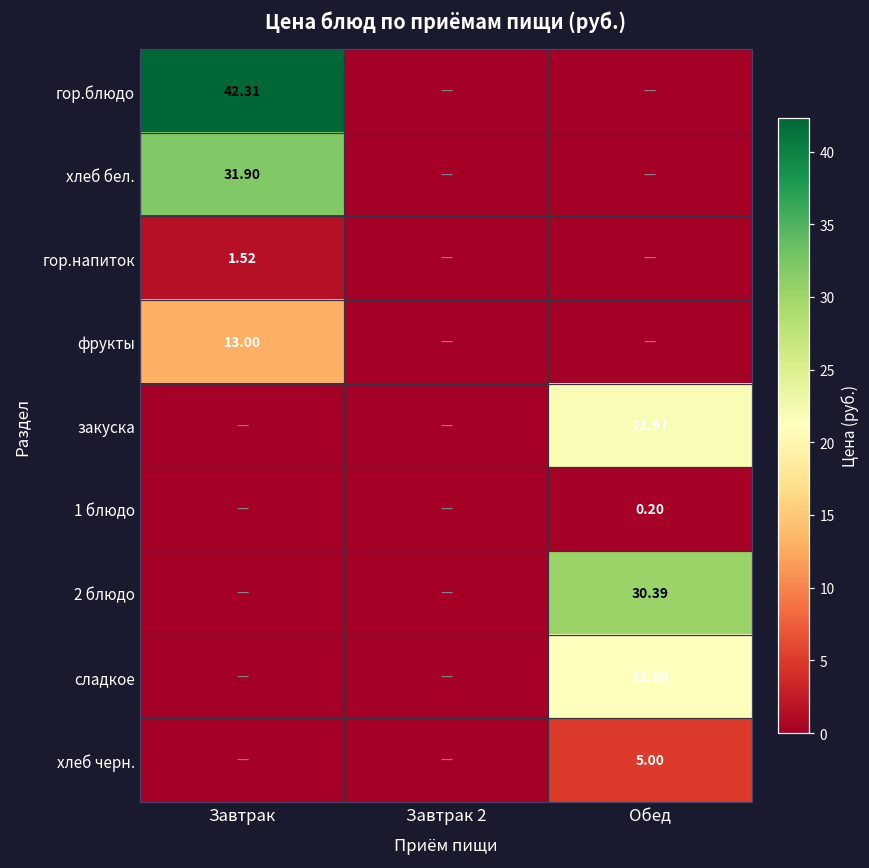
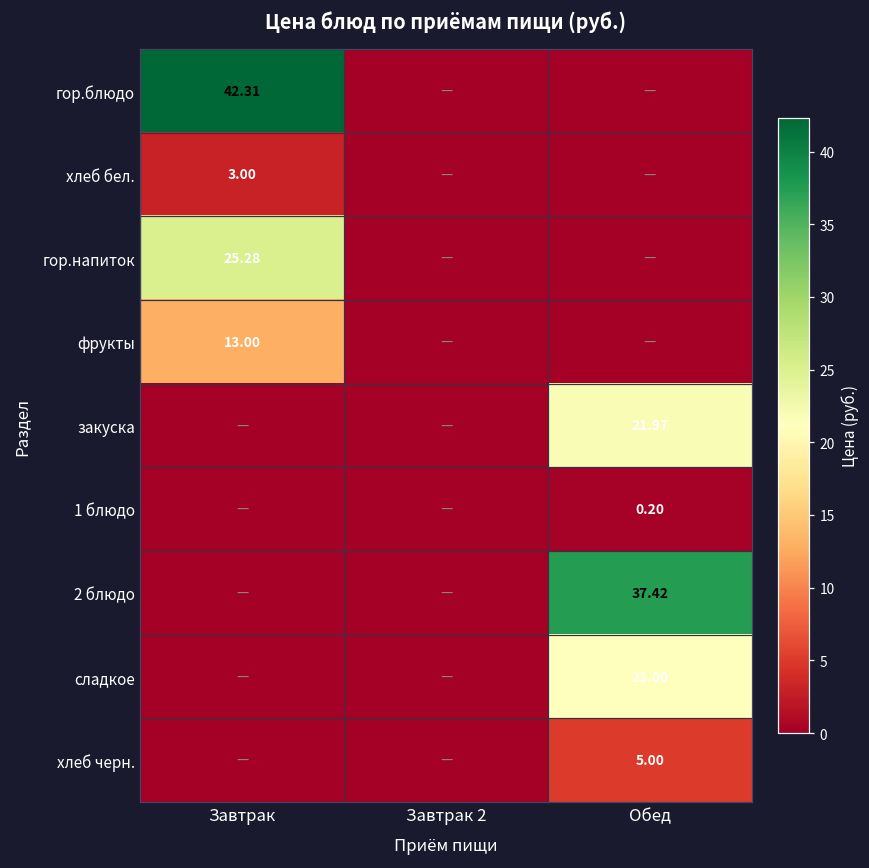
  {
    "гор.блюдо": {
      "Завтрак": 42.31
    },
    "хлеб бел.": {
-     "Завтрак": 31.90
+     "Завтрак": 3.00
    },
    "гор.напиток": {
-     "Завтрак": 1.52
+     "Завтрак": 25.28
    },
    "фрукты": {
      "Завтрак": 13.00
    },
    "закуска": {
      "Обед": 21.97
    },
    "1 блюдо": {
      "Обед": 0.20
    },
    "2 блюдо": {
-     "Обед": 30.39
+     "Обед": 37.42
    },
    "сладкое": {
      "Обед": 21.00
    },
    "хлеб черн.": {
      "Обед": 5.00
    }
  }
